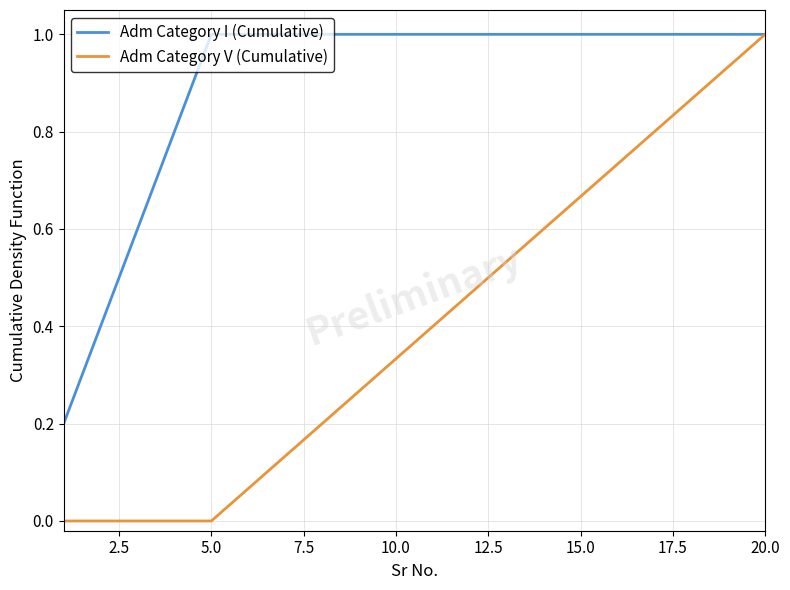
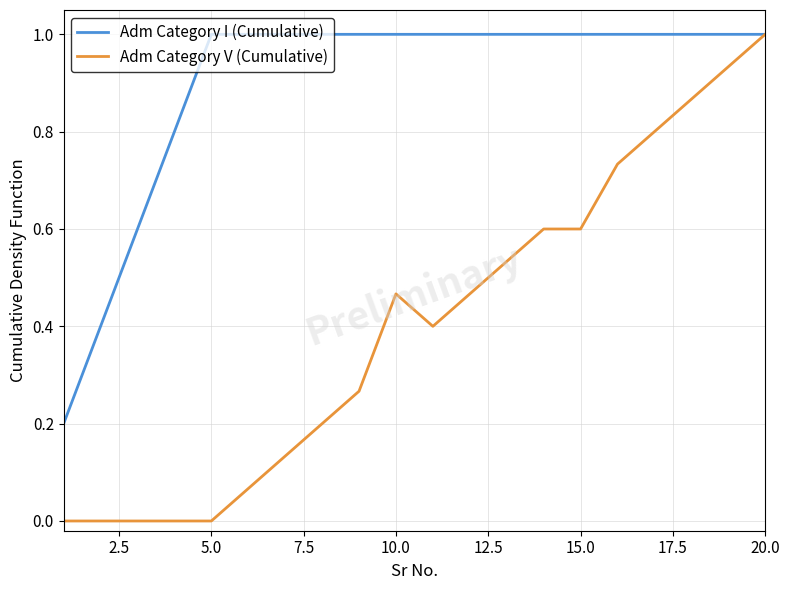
  {
    "Adm Category I (Cumulative)": {
      "10.0": 1.00,
      "15.0": 1.00
    },
    "Adm Category V (Cumulative)": {
      "5.0": 0.00,
-     "10.0": 0.33,
-     "15.0": 0.67
+     "10.0": 0.47,
+     "15.0": 0.60
    }
  }
